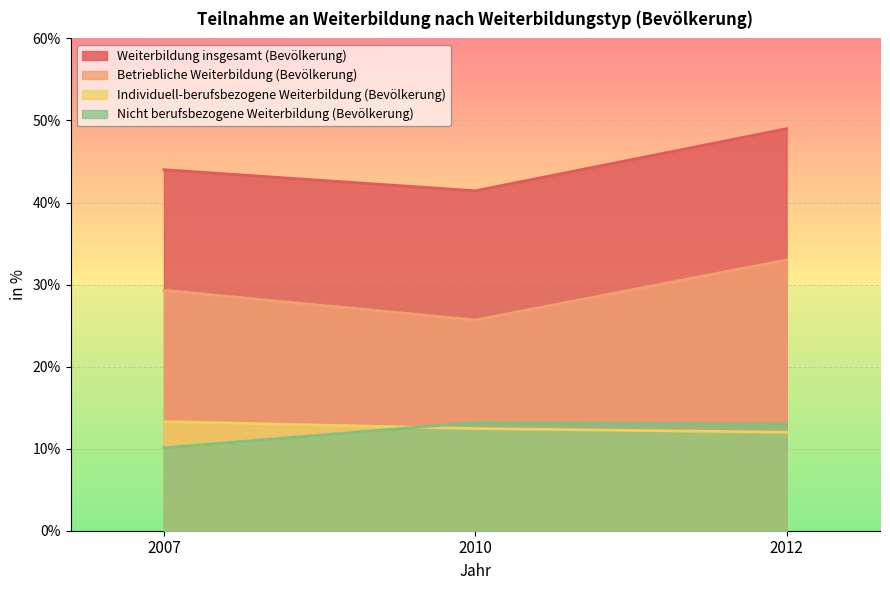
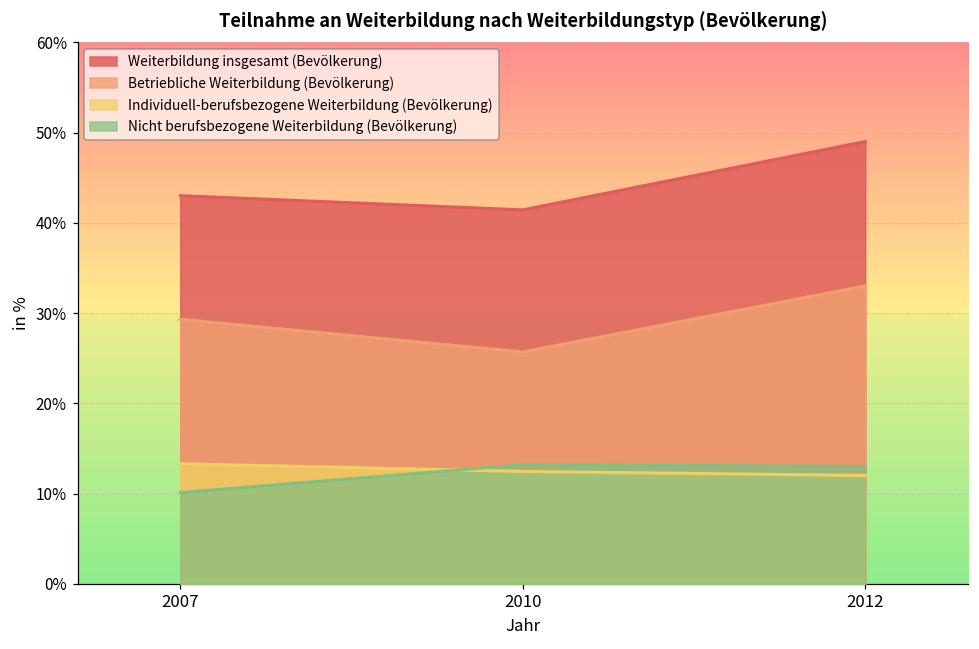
  {
    "Weiterbildung insgesamt (Bevölkerung)": {
-     "2007": "44%",
+     "2007": "43%",
      "2010": "41%",
      "2012": "49%"
    },
    "Nicht berufsbezogene Weiterbildung (Bevölkerung)": {
      "2007": "10%",
      "2010": "13%",
      "2012": "13%"
    }
  }
